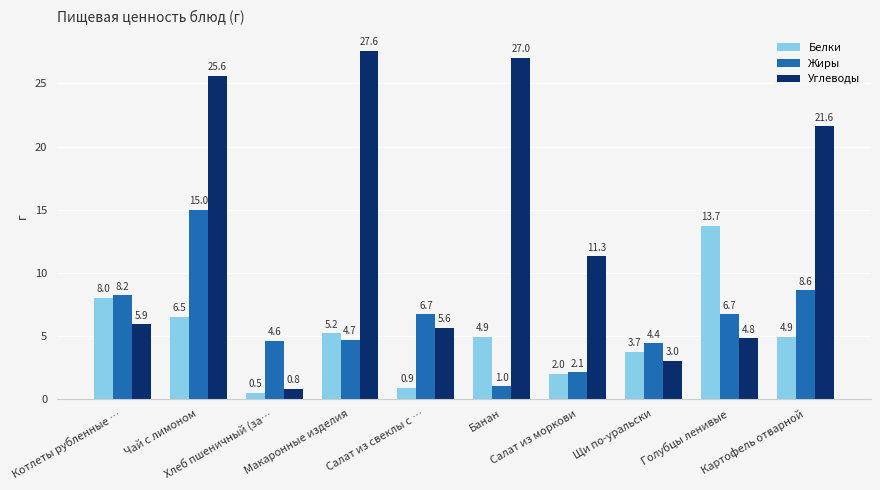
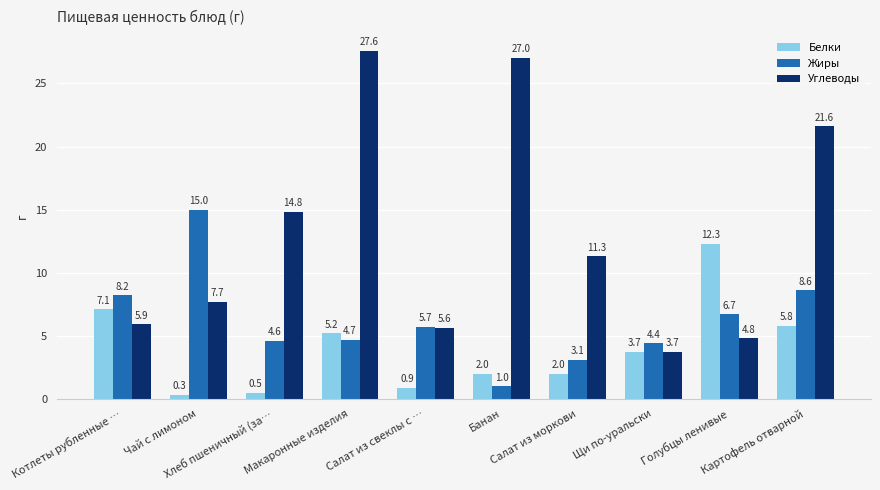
  {
    "Белки": {
-     "Котлеты рубленные …": 8.0,
-     "Чай с лимоном": 6.5,
+     "Котлеты рубленные …": 7.1,
+     "Чай с лимоном": 0.3,
      "Хлеб пшеничный (за…": 0.5,
      "Макаронные изделия": 5.2,
      "Салат из свеклы с …": 0.9,
-     "Банан": 4.9,
+     "Банан": 2.0,
      "Салат из моркови": 2.0,
      "Щи по-уральски": 3.7,
-     "Голубцы ленивые": 13.7,
-     "Картофель отварной": 4.9
+     "Голубцы ленивые": 12.3,
+     "Картофель отварной": 5.8
    },
    "Жиры": {
      "Котлеты рубленные …": 8.2,
      "Чай с лимоном": 15.0,
      "Хлеб пшеничный (за…": 4.6,
      "Макаронные изделия": 4.7,
-     "Салат из свеклы с …": 6.7,
+     "Салат из свеклы с …": 5.7,
      "Банан": 1.0,
-     "Салат из моркови": 2.1,
+     "Салат из моркови": 3.1,
      "Щи по-уральски": 4.4,
      "Голубцы ленивые": 6.7,
      "Картофель отварной": 8.6
    },
    "Углеводы": {
      "Котлеты рубленные …": 5.9,
-     "Чай с лимоном": 25.6,
-     "Хлеб пшеничный (за…": 0.8,
+     "Чай с лимоном": 7.7,
+     "Хлеб пшеничный (за…": 14.8,
      "Макаронные изделия": 27.6,
      "Салат из свеклы с …": 5.6,
      "Банан": 27.0,
      "Салат из моркови": 11.3,
-     "Щи по-уральски": 3.0,
+     "Щи по-уральски": 3.7,
      "Голубцы ленивые": 4.8,
      "Картофель отварной": 21.6
    }
  }
